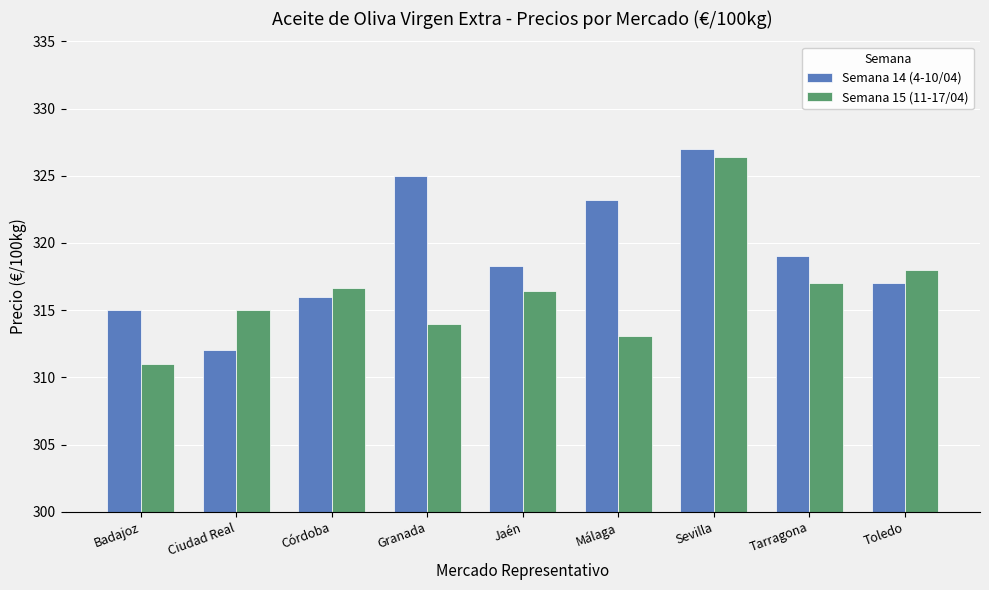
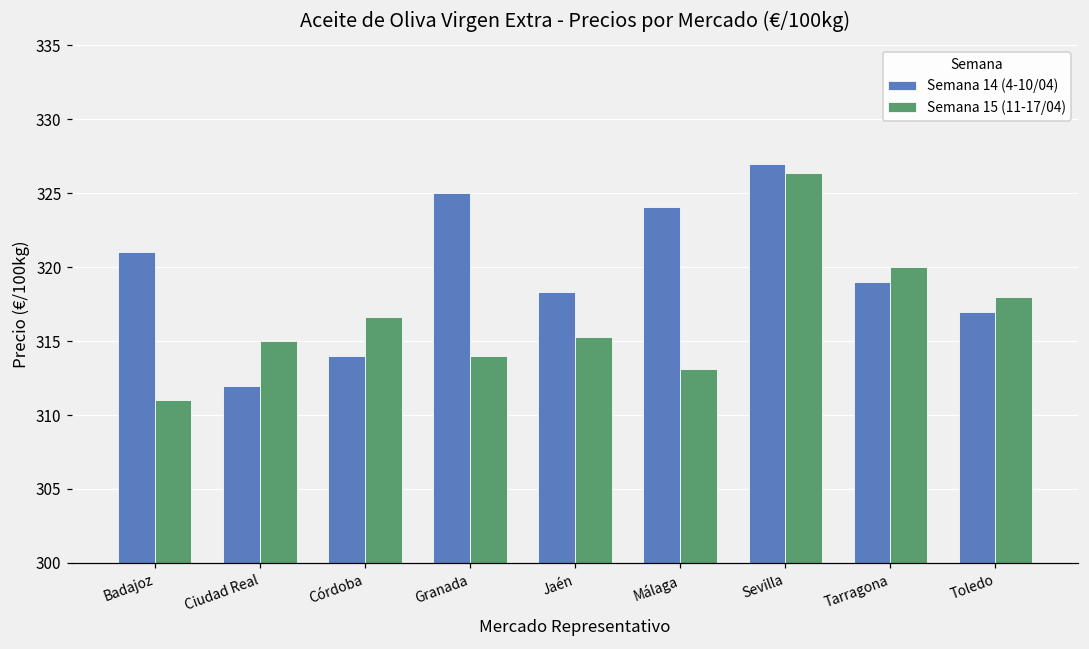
  {
    "Semana 14 (4-10/04)": {
-     "Badajoz": 315,
+     "Badajoz": 321,
      "Ciudad Real": 312.0,
-     "Córdoba": 316,
+     "Córdoba": 314,
      "Granada": 325.0,
      "Jaén": 318.3,
-     "Málaga": 323.2,
+     "Málaga": 324.1,
      "Sevilla": 327.0,
      "Tarragona": 319.0,
      "Toledo": 317.0
    },
    "Semana 15 (11-17/04)": {
      "Badajoz": 311.0,
      "Ciudad Real": 315.0,
      "Córdoba": 316.6,
      "Granada": 314.0,
-     "Jaén": 316.4,
+     "Jaén": 315.3,
      "Málaga": 313.1,
      "Sevilla": 326.4,
-     "Tarragona": 317,
+     "Tarragona": 320,
      "Toledo": 318.0
    }
  }
